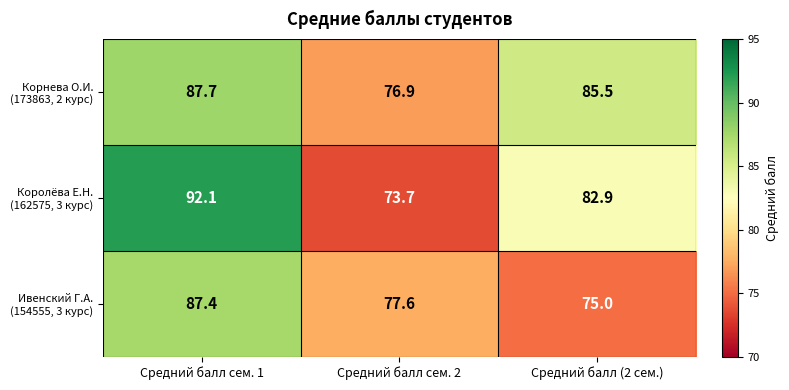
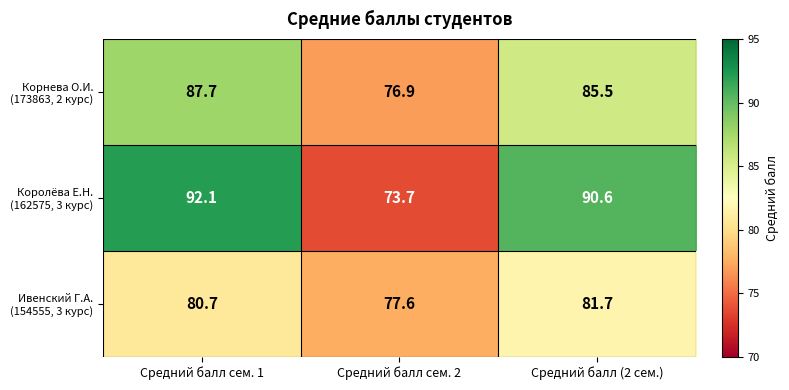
  {
    "Корнева О.И. (173863, 2 курс)": {
      "Средний балл сем. 1": 87.7,
      "Средний балл сем. 2": 76.9,
      "Средний балл (2 сем.)": 85.5
    },
    "Королёва Е.Н. (162575, 3 курс)": {
      "Средний балл сем. 1": 92.1,
      "Средний балл сем. 2": 73.7,
-     "Средний балл (2 сем.)": 82.9
+     "Средний балл (2 сем.)": 90.6
    },
    "Ивенский Г.А. (154555, 3 курс)": {
-     "Средний балл сем. 1": 87.4,
+     "Средний балл сем. 1": 80.7,
      "Средний балл сем. 2": 77.6,
-     "Средний балл (2 сем.)": 75.0
+     "Средний балл (2 сем.)": 81.7
    }
  }
